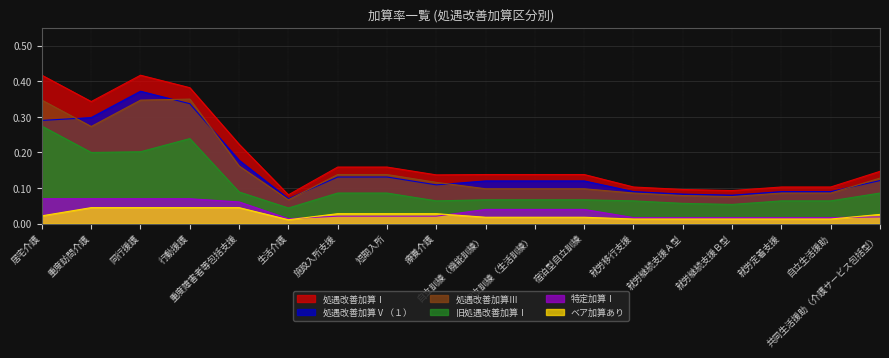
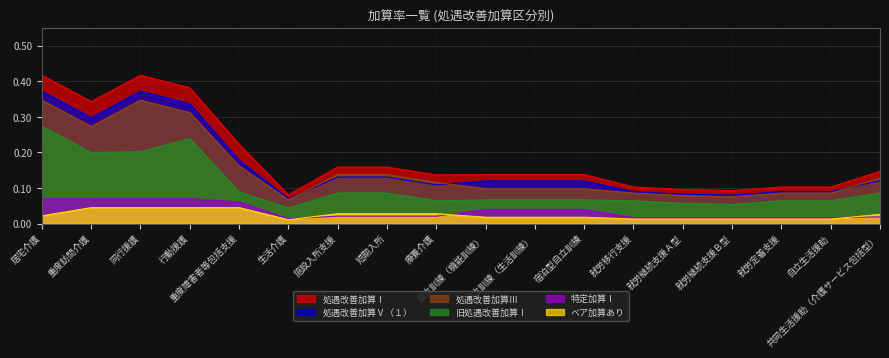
  {
    "処遇改善加算Ⅰ": {
      "居宅介護": 0.42,
      "重度訪問介護": 0.34,
      "同行援護": 0.42,
      "行動援護": 0.38,
      "重度障害者等包括支援": 0.22,
      "生活介護": 0.08,
      "施設入所支援": 0.16,
      "短期入所": 0.16,
      "療養介護": 0.14,
      "自立訓練（機能訓練）": 0.14,
      "自立訓練（生活訓練）": 0.14,
      "宿泊型自立訓練": 0.14,
      "就労移行支援": 0.10,
      "就労継続支援Ａ型": 0.10,
      "就労継続支援Ｂ型": 0.09,
      "就労定着支援": 0.10,
      "自立生活援助": 0.10,
      "共同生活援助（介護サービス包括型）": 0.15
    },
    "処遇改善加算Ⅴ（１）": {
-     "居宅介護": 0.29,
+     "居宅介護": 0.37,
      "重度訪問介護": 0.30,
      "同行援護": 0.37,
      "行動援護": 0.34,
      "重度障害者等包括支援": 0.18,
      "自立訓練（機能訓練）": 0.12,
      "自立訓練（生活訓練）": 0.12,
      "宿泊型自立訓練": 0.12
    },
    "処遇改善加算Ⅲ": {
      "居宅介護": 0.35,
      "重度訪問介護": 0.27,
      "同行援護": 0.35,
-     "行動援護": 0.35,
+     "行動援護": 0.31,
      "重度障害者等包括支援": 0.16,
      "自立訓練（機能訓練）": 0.10,
      "自立訓練（生活訓練）": 0.10,
      "宿泊型自立訓練": 0.10
    },
    "旧処遇改善加算Ⅰ": {
      "居宅介護": 0.27,
      "重度訪問介護": 0.20,
      "同行援護": 0.20,
      "行動援護": 0.24,
      "重度障害者等包括支援": 0.09,
      "生活介護": 0.04,
      "施設入所支援": 0.09,
      "短期入所": 0.09,
      "療養介護": 0.06,
      "自立訓練（機能訓練）": 0.07,
      "自立訓練（生活訓練）": 0.07,
      "宿泊型自立訓練": 0.07,
      "就労移行支援": 0.06,
      "就労継続支援Ａ型": 0.06,
      "就労継続支援Ｂ型": 0.05,
      "就労定着支援": 0.06,
      "自立生活援助": 0.06,
      "共同生活援助（介護サービス包括型）": 0.09
    },
    "特定加算Ⅰ": {
      "居宅介護": 0.07,
      "重度訪問介護": 0.07,
      "同行援護": 0.07,
      "行動援護": 0.07,
      "重度障害者等包括支援": 0.06,
      "自立訓練（機能訓練）": 0.04,
      "自立訓練（生活訓練）": 0.04,
      "宿泊型自立訓練": 0.04
    },
    "ベア加算あり": {
      "居宅介護": 0.02,
      "重度訪問介護": 0.05,
      "同行援護": 0.05,
      "行動援護": 0.05,
      "重度障害者等包括支援": 0.05,
      "自立訓練（機能訓練）": 0.02,
      "自立訓練（生活訓練）": 0.02,
      "宿泊型自立訓練": 0.02
    }
  }
